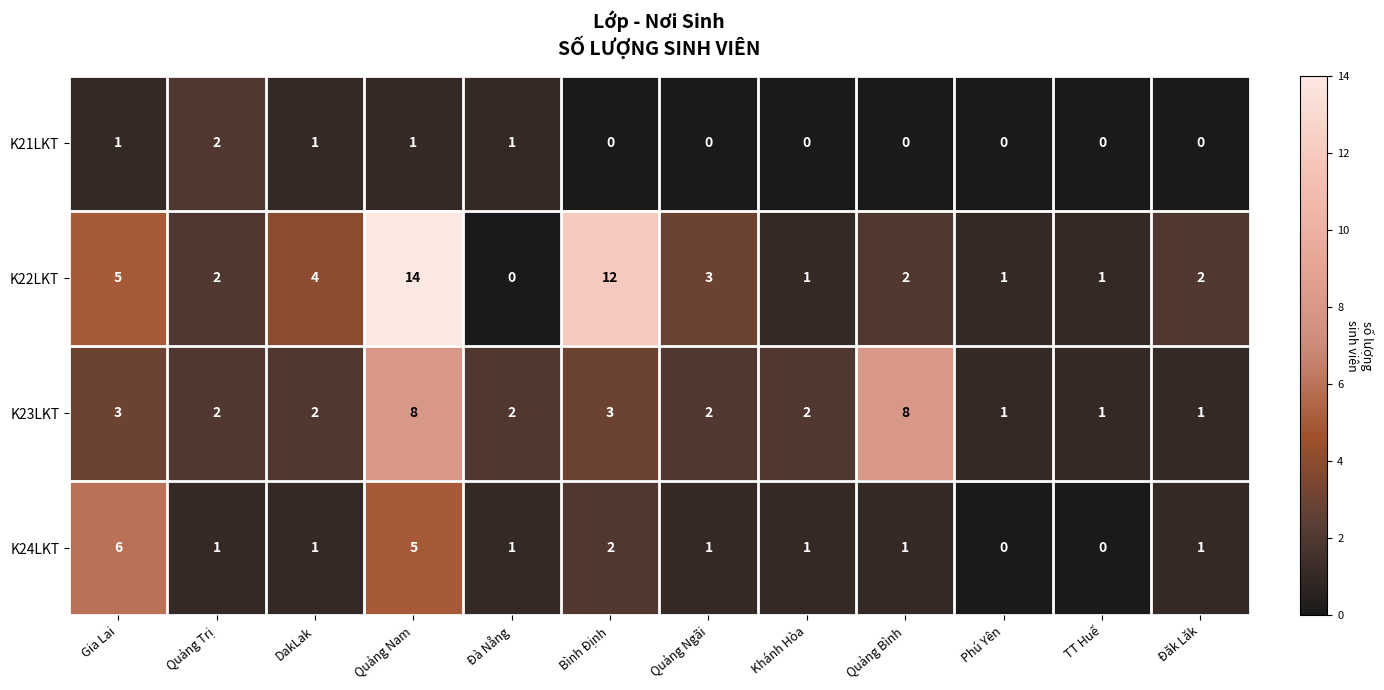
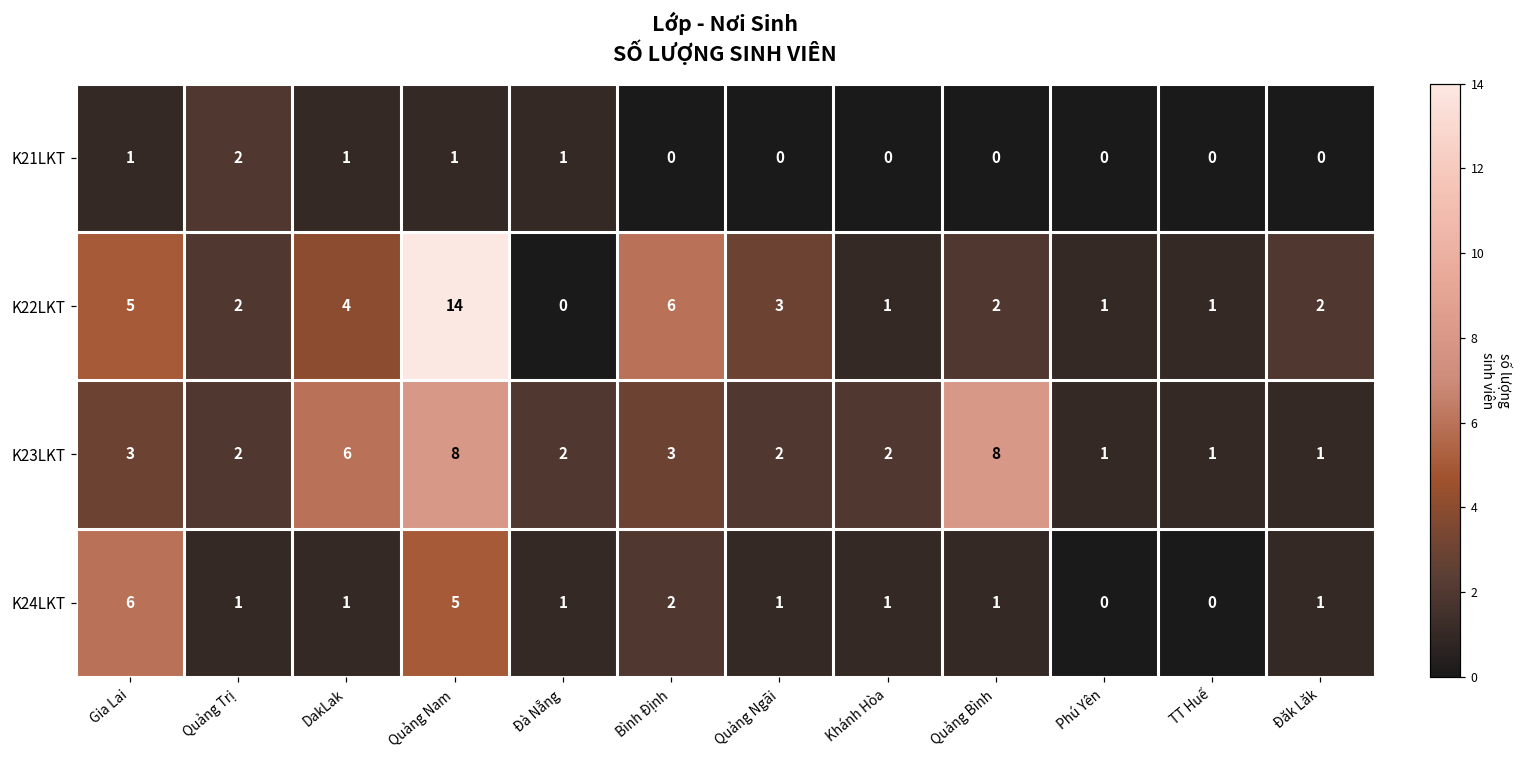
  {
    "K21LKT": {
      "Gia Lai": 1,
      "Quảng Trị": 2,
      "DakLak": 1,
      "Quảng Nam": 1,
      "Đà Nẵng": 1,
      "Bình Định": 0,
      "Quảng Ngãi": 0,
      "Khánh Hòa": 0,
      "Quảng Bình": 0,
      "Phú Yên": 0,
      "TT Huế": 0,
      "Đăk Lăk": 0
    },
    "K22LKT": {
      "Gia Lai": 5,
      "Quảng Trị": 2,
      "DakLak": 4,
      "Quảng Nam": 14,
      "Đà Nẵng": 0,
-     "Bình Định": 12,
+     "Bình Định": 6,
      "Quảng Ngãi": 3,
      "Khánh Hòa": 1,
      "Quảng Bình": 2,
      "Phú Yên": 1,
      "TT Huế": 1,
      "Đăk Lăk": 2
    },
    "K23LKT": {
      "Gia Lai": 3,
      "Quảng Trị": 2,
-     "DakLak": 2,
+     "DakLak": 6,
      "Quảng Nam": 8,
      "Đà Nẵng": 2,
      "Bình Định": 3,
      "Quảng Ngãi": 2,
      "Khánh Hòa": 2,
      "Quảng Bình": 8,
      "Phú Yên": 1,
      "TT Huế": 1,
      "Đăk Lăk": 1
    },
    "K24LKT": {
      "Gia Lai": 6,
      "Quảng Trị": 1,
      "DakLak": 1,
      "Quảng Nam": 5,
      "Đà Nẵng": 1,
      "Bình Định": 2,
      "Quảng Ngãi": 1,
      "Khánh Hòa": 1,
      "Quảng Bình": 1,
      "Phú Yên": 0,
      "TT Huế": 0,
      "Đăk Lăk": 1
    }
  }
